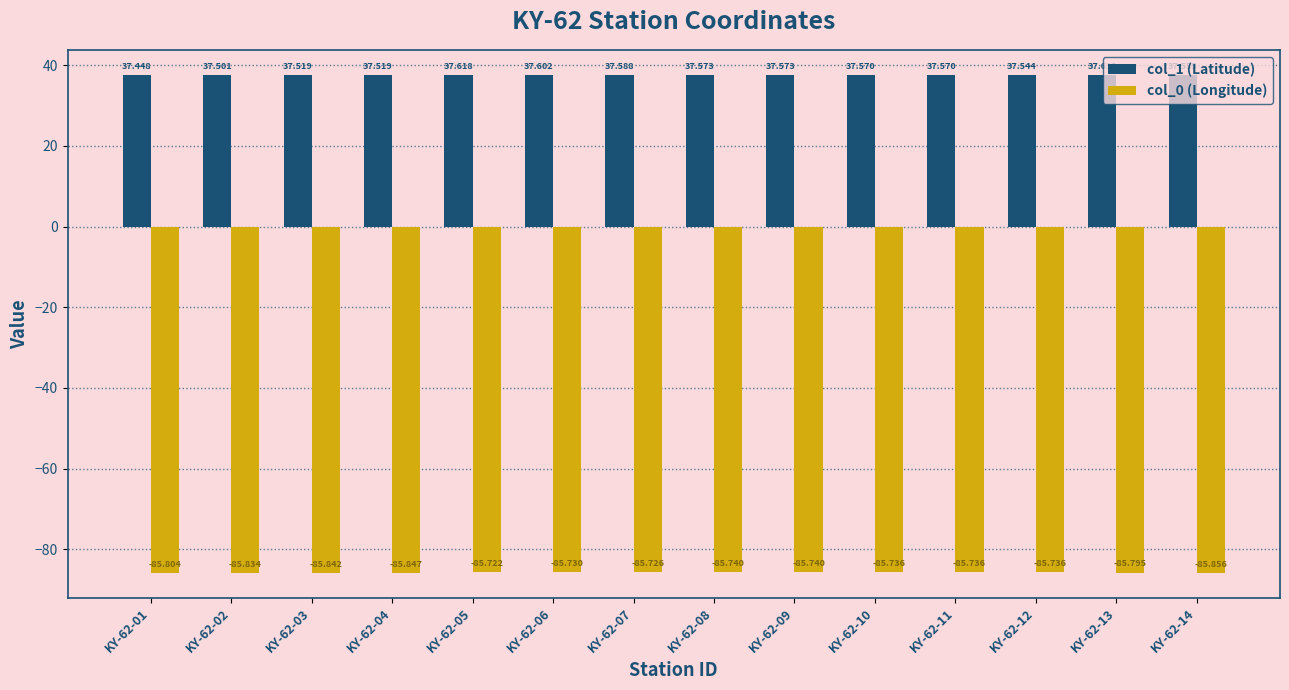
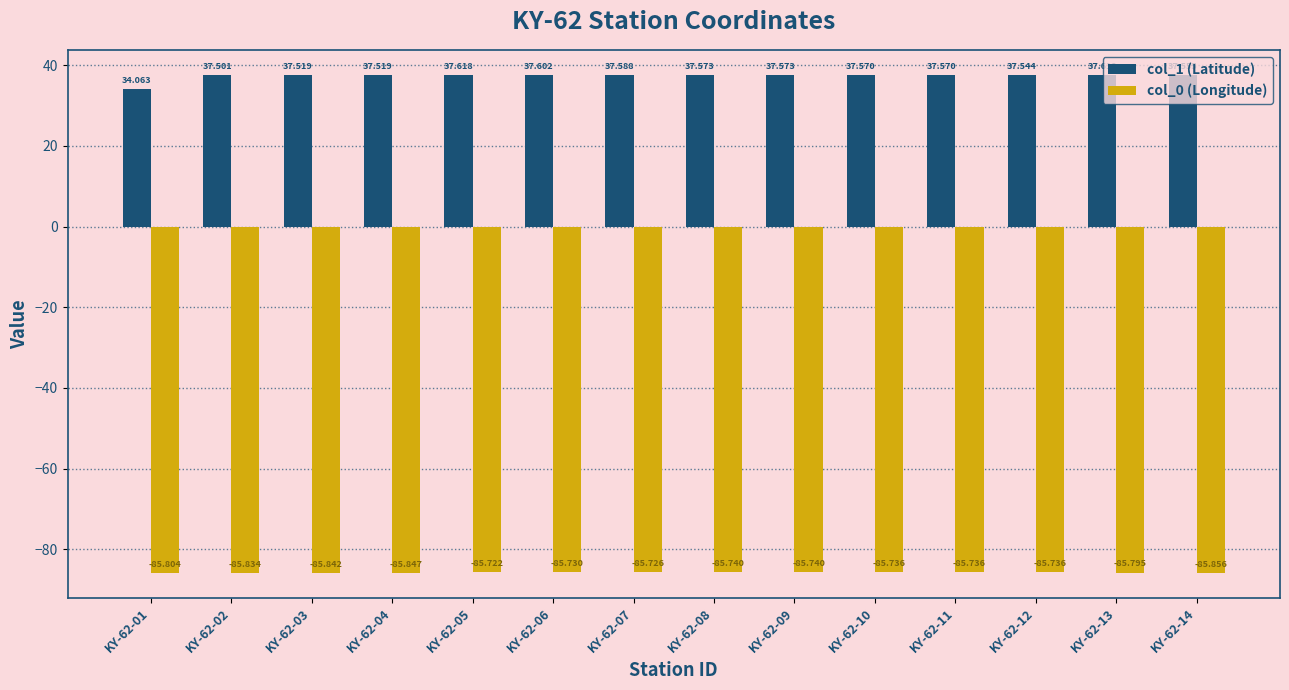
  {
    "col_1 (Latitude)": {
-     "KY-62-01": 37.448,
+     "KY-62-01": 34.063,
      "KY-62-02": 37.501,
      "KY-62-03": 37.519,
      "KY-62-04": 37.519,
      "KY-62-05": 37.618,
      "KY-62-06": 37.602,
      "KY-62-07": 37.588,
      "KY-62-08": 37.573,
      "KY-62-09": 37.573,
      "KY-62-10": 37.570,
      "KY-62-11": 37.570,
      "KY-62-12": 37.544
    },
    "col_0 (Longitude)": {
      "KY-62-01": -85.804,
      "KY-62-02": -85.834,
      "KY-62-03": -85.842,
      "KY-62-04": -85.847,
      "KY-62-05": -85.722,
      "KY-62-06": -85.730,
      "KY-62-07": -85.726,
      "KY-62-08": -85.740,
      "KY-62-09": -85.740,
      "KY-62-10": -85.736,
      "KY-62-11": -85.736,
      "KY-62-12": -85.736,
      "KY-62-13": -85.795,
      "KY-62-14": -85.856
    }
  }
